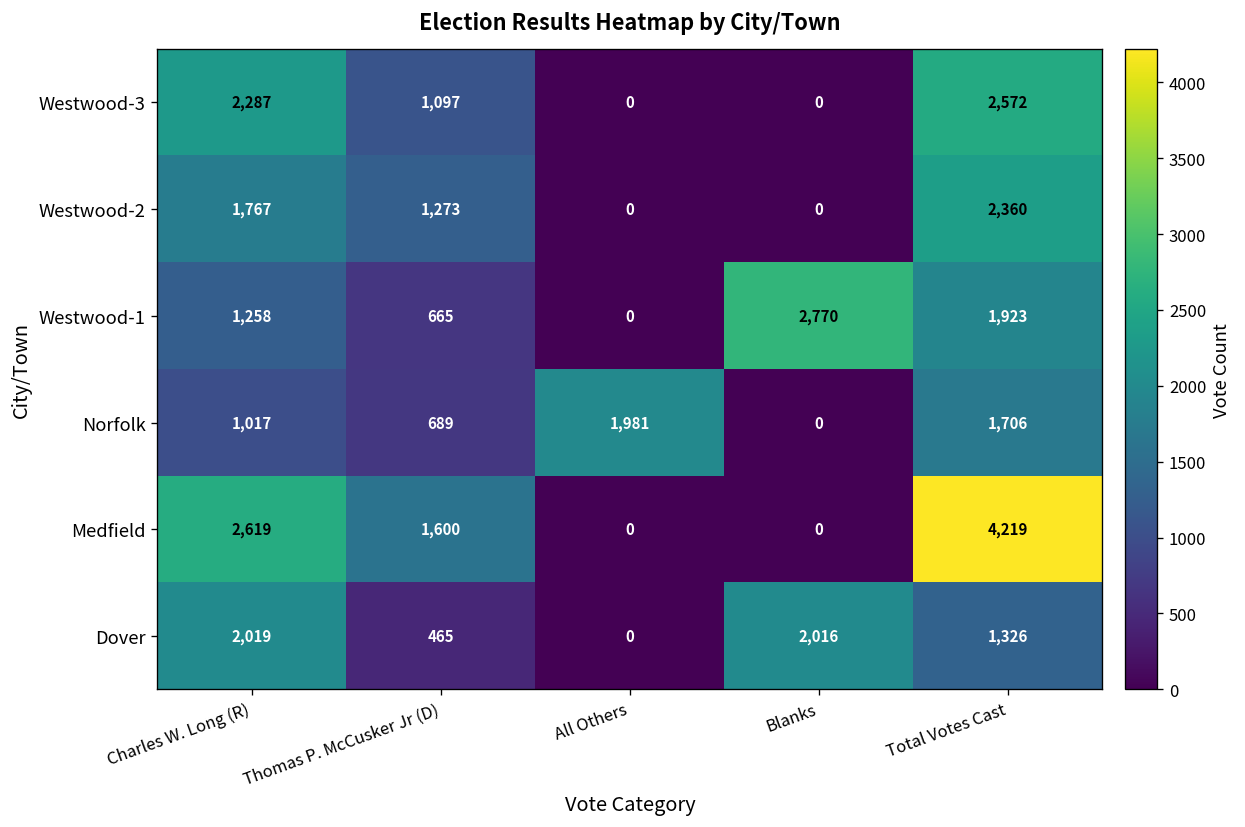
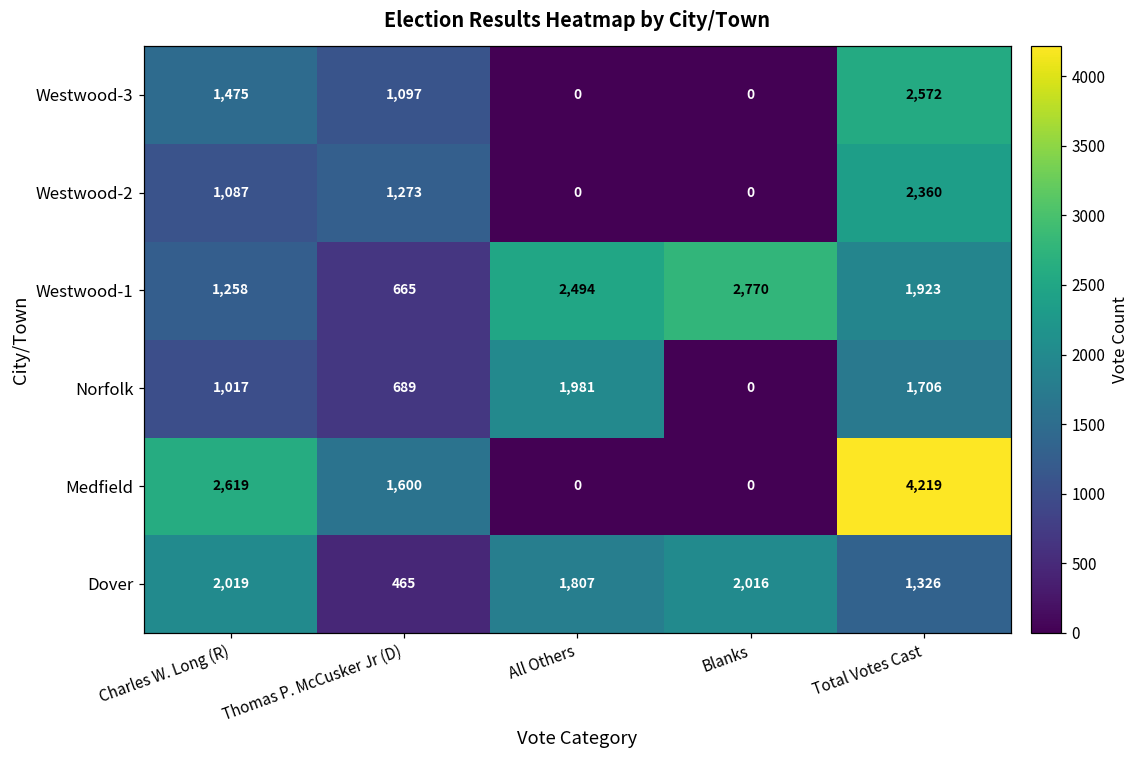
  {
    "Westwood-3": {
-     "Charles W. Long (R)": "2,287",
+     "Charles W. Long (R)": "1,475",
      "Thomas P. McCusker Jr (D)": "1,097",
      "All Others": "0",
      "Blanks": "0",
      "Total Votes Cast": "2,572"
    },
    "Westwood-2": {
-     "Charles W. Long (R)": "1,767",
+     "Charles W. Long (R)": "1,087",
      "Thomas P. McCusker Jr (D)": "1,273",
      "All Others": "0",
      "Blanks": "0",
      "Total Votes Cast": "2,360"
    },
    "Westwood-1": {
      "Charles W. Long (R)": "1,258",
      "Thomas P. McCusker Jr (D)": "665",
-     "All Others": "0",
+     "All Others": "2,494",
      "Blanks": "2,770",
      "Total Votes Cast": "1,923"
    },
    "Norfolk": {
      "Charles W. Long (R)": "1,017",
      "Thomas P. McCusker Jr (D)": "689",
      "All Others": "1,981",
      "Blanks": "0",
      "Total Votes Cast": "1,706"
    },
    "Medfield": {
      "Charles W. Long (R)": "2,619",
      "Thomas P. McCusker Jr (D)": "1,600",
      "All Others": "0",
      "Blanks": "0",
      "Total Votes Cast": "4,219"
    },
    "Dover": {
      "Charles W. Long (R)": "2,019",
      "Thomas P. McCusker Jr (D)": "465",
-     "All Others": "0",
+     "All Others": "1,807",
      "Blanks": "2,016",
      "Total Votes Cast": "1,326"
    }
  }
